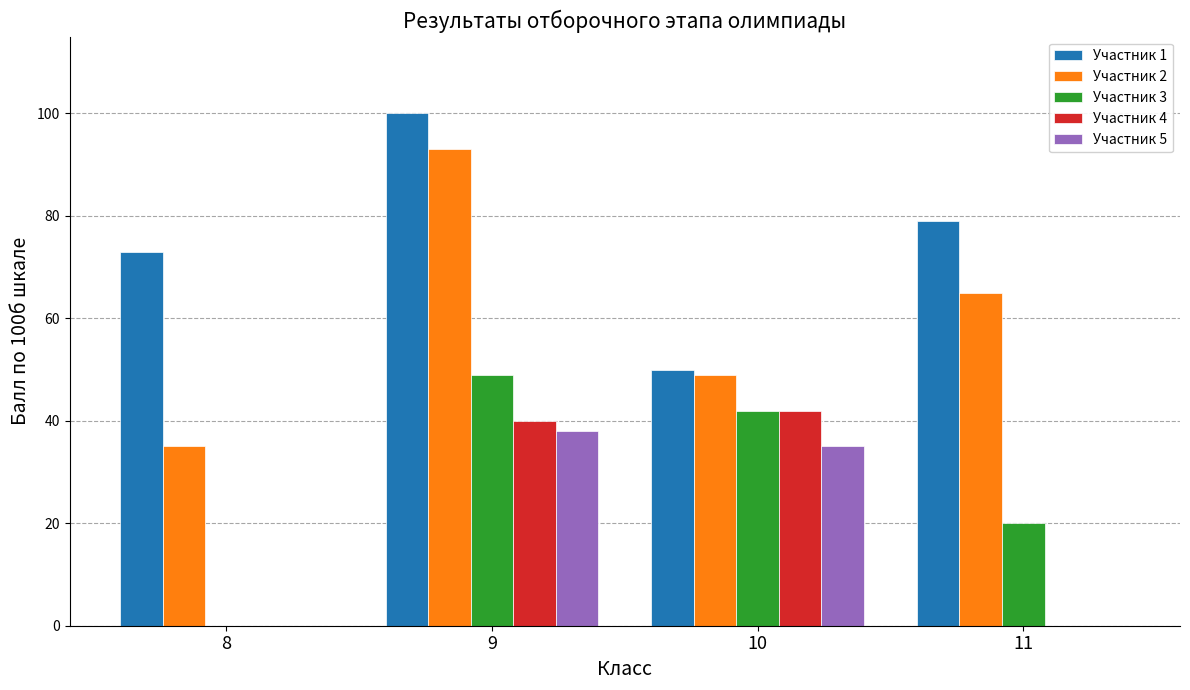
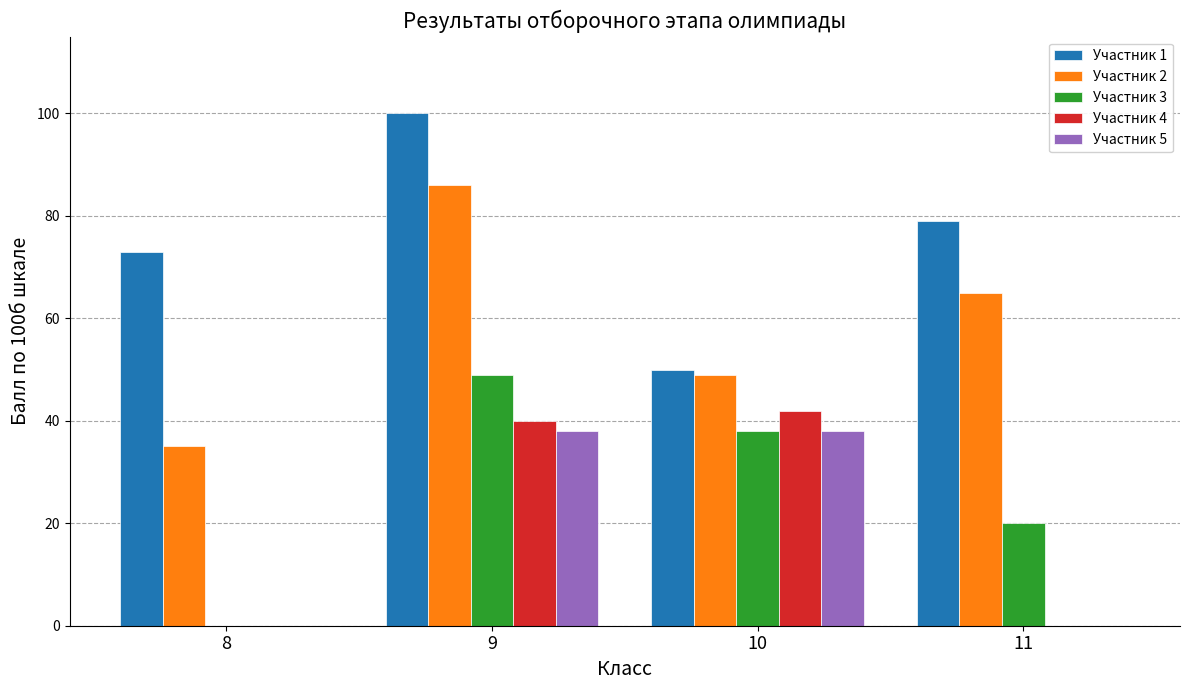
  {
    "Участник 1": {
      "8": 73,
      "9": 100,
      "10": 50,
      "11": 79
    },
    "Участник 2": {
      "8": 35,
-     "9": 93,
+     "9": 86,
      "10": 49,
      "11": 65
    },
    "Участник 3": {
      "8": 0,
      "9": 49,
-     "10": 42,
+     "10": 38,
      "11": 20
    },
    "Участник 4": {
      "8": 0,
      "9": 40,
      "10": 42,
      "11": 0
    },
    "Участник 5": {
      "8": 0,
      "9": 38,
-     "10": 35,
+     "10": 38,
      "11": 0
    }
  }
